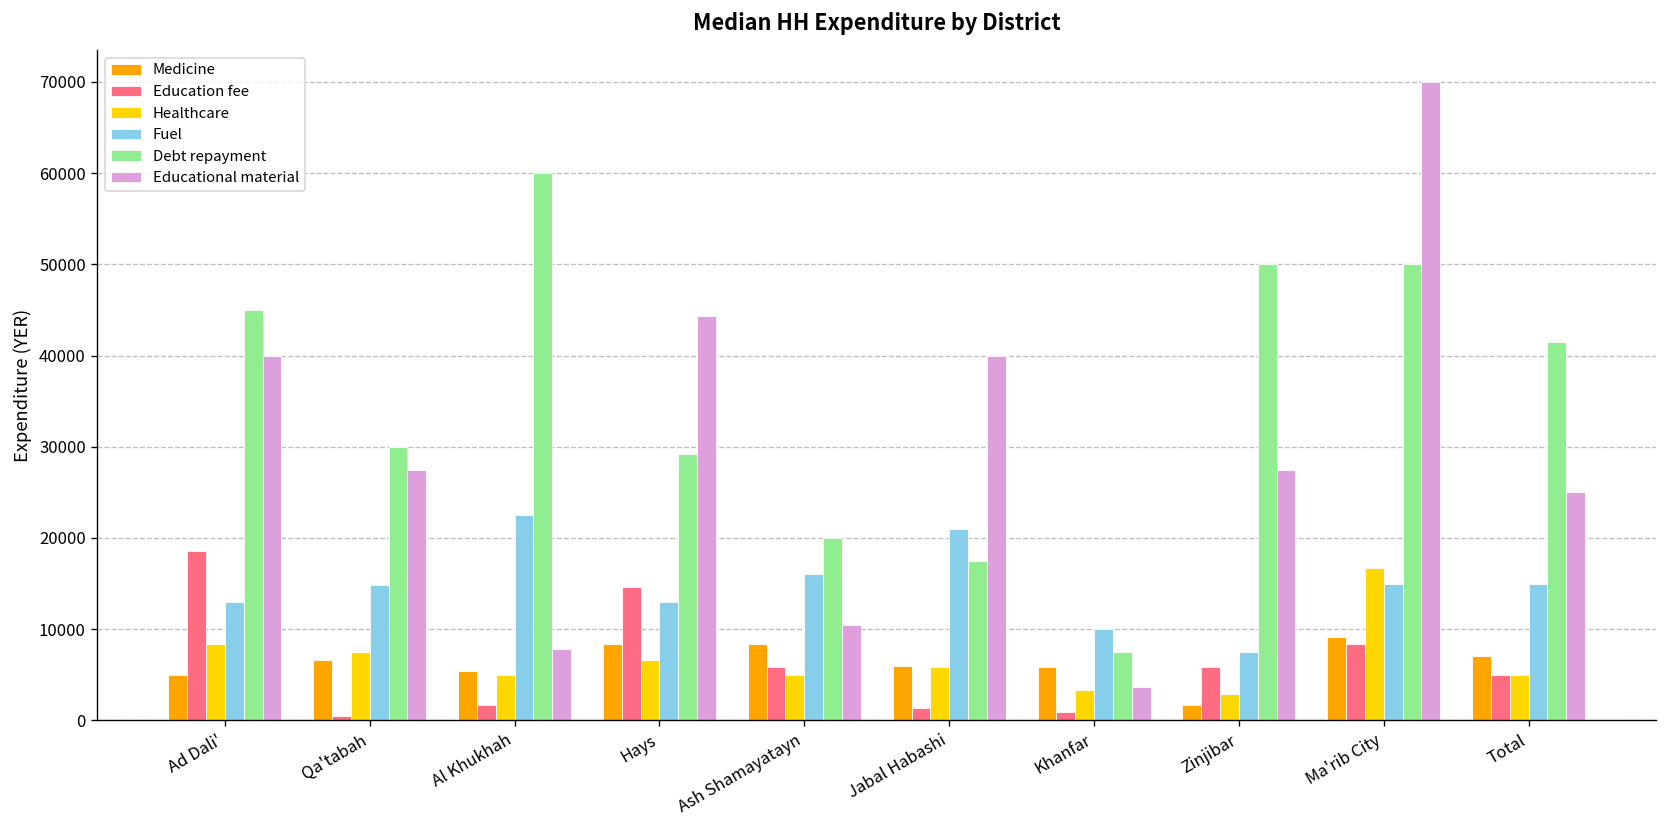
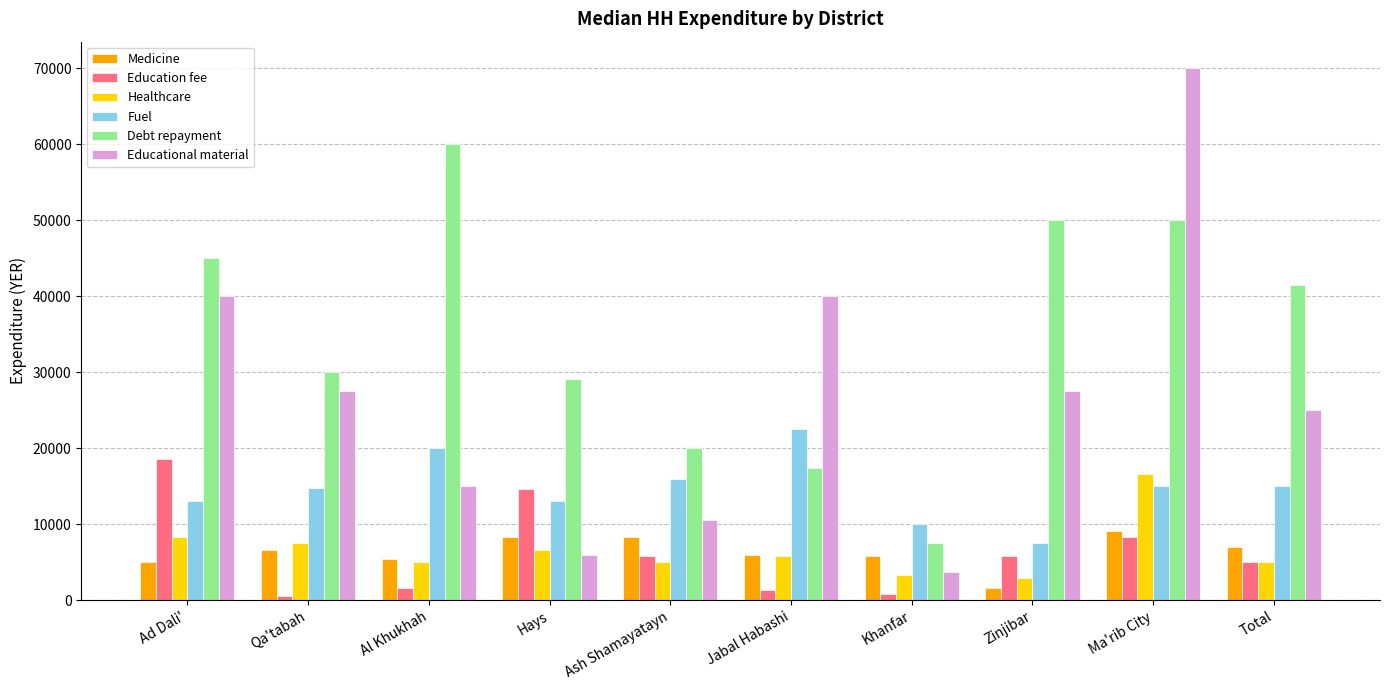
  {
    "Education fee": {
      "Ad Dali'": 19000,
      "Qa'tabah": 1000,
      "Al Khukhah": 2000,
      "Hays": 15000,
      "Ash Shamayatayn": 6000,
      "Jabal Habashi": 1000,
      "Khanfar": 1000,
      "Zinjibar": 6000,
      "Ma'rib City": 8000,
      "Total": 5000
    },
    "Fuel": {
      "Ad Dali'": 13000,
      "Qa'tabah": 15000,
-     "Al Khukhah": 23000,
+     "Al Khukhah": 20000,
      "Hays": 13000,
      "Ash Shamayatayn": 16000,
-     "Jabal Habashi": 21000,
+     "Jabal Habashi": 23000,
      "Khanfar": 10000,
      "Zinjibar": 8000,
      "Ma'rib City": 15000,
      "Total": 15000
    },
    "Debt repayment": {
      "Ad Dali'": 45000,
      "Qa'tabah": 30000,
      "Al Khukhah": 60000,
      "Hays": 29000,
      "Ash Shamayatayn": 20000,
      "Jabal Habashi": 17000,
      "Khanfar": 8000,
      "Zinjibar": 50000,
      "Ma'rib City": 50000,
      "Total": 42000
    },
    "Educational material": {
      "Ad Dali'": 40000,
      "Qa'tabah": 28000,
-     "Al Khukhah": 8000,
-     "Hays": 44000,
+     "Al Khukhah": 15000,
+     "Hays": 6000,
      "Ash Shamayatayn": 11000,
      "Jabal Habashi": 40000,
      "Khanfar": 4000,
      "Zinjibar": 28000,
      "Ma'rib City": 70000,
      "Total": 25000
    }
  }
